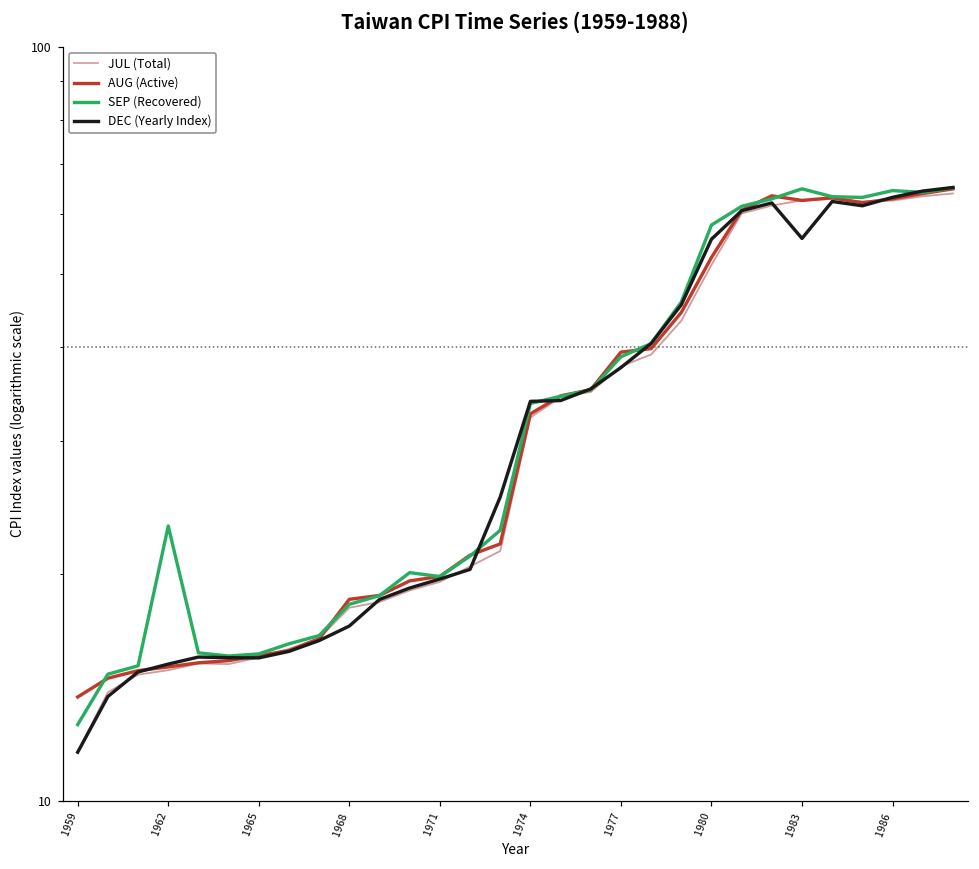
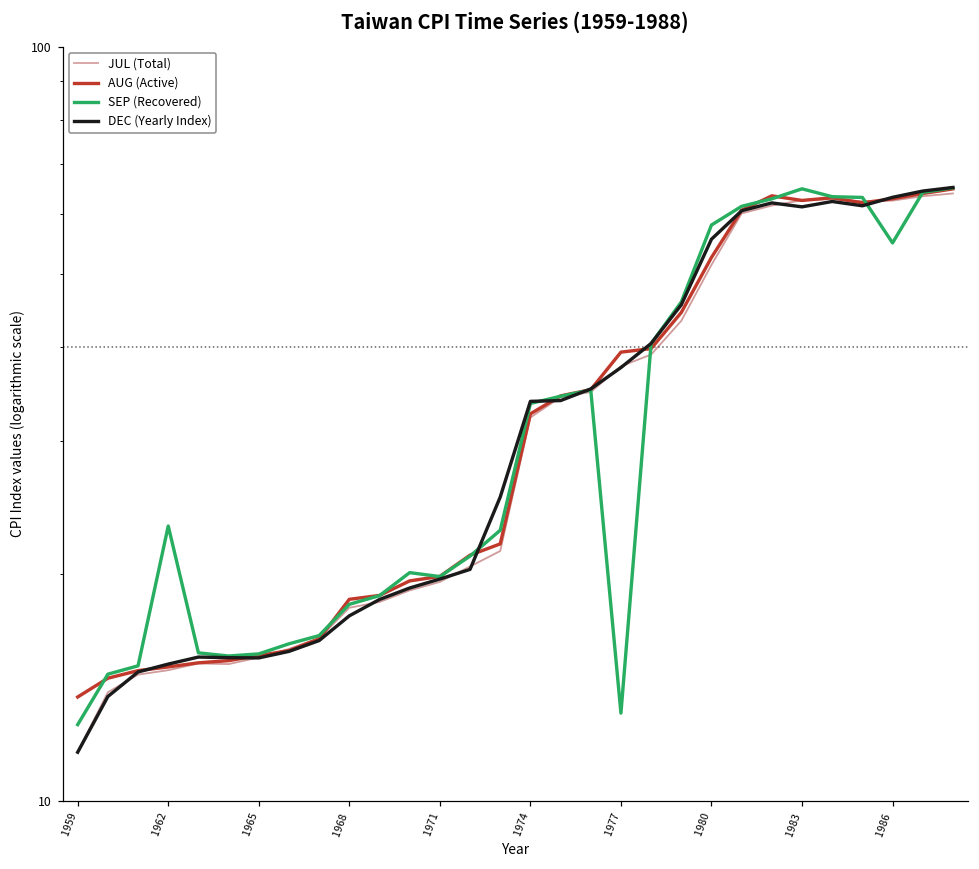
  {
    "JUL (Total)": {
      "1962": 14.9,
      "1968": 18.0,
      "1971": 19.5,
      "1974": 32,
      "1980": 51
    },
    "AUG (Active)": {
      "1959": 13.7,
      "1962": 15.0,
      "1968": 18.5,
      "1974": 33,
      "1977": 39,
      "1980": 53
    },
    "SEP (Recovered)": {
      "1959": 12.6,
      "1962": 23.1,
      "1968": 18.2,
-     "1977": 39,
+     "1977": 13.1,
      "1980": 58,
      "1983": 65,
-     "1986": 64
+     "1986": 55
    },
    "DEC (Yearly Index)": {
      "1962": 15.2,
-     "1968": 17.0,
+     "1968": 17.6,
      "1980": 56,
-     "1983": 56
+     "1983": 61
    }
  }
